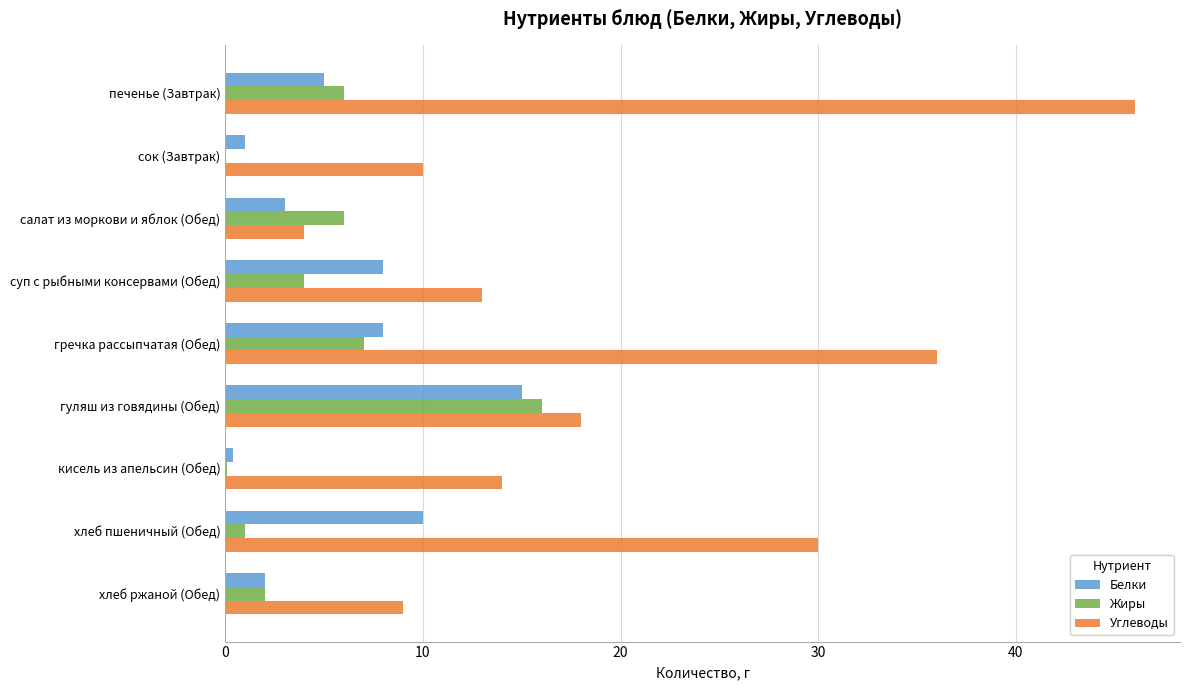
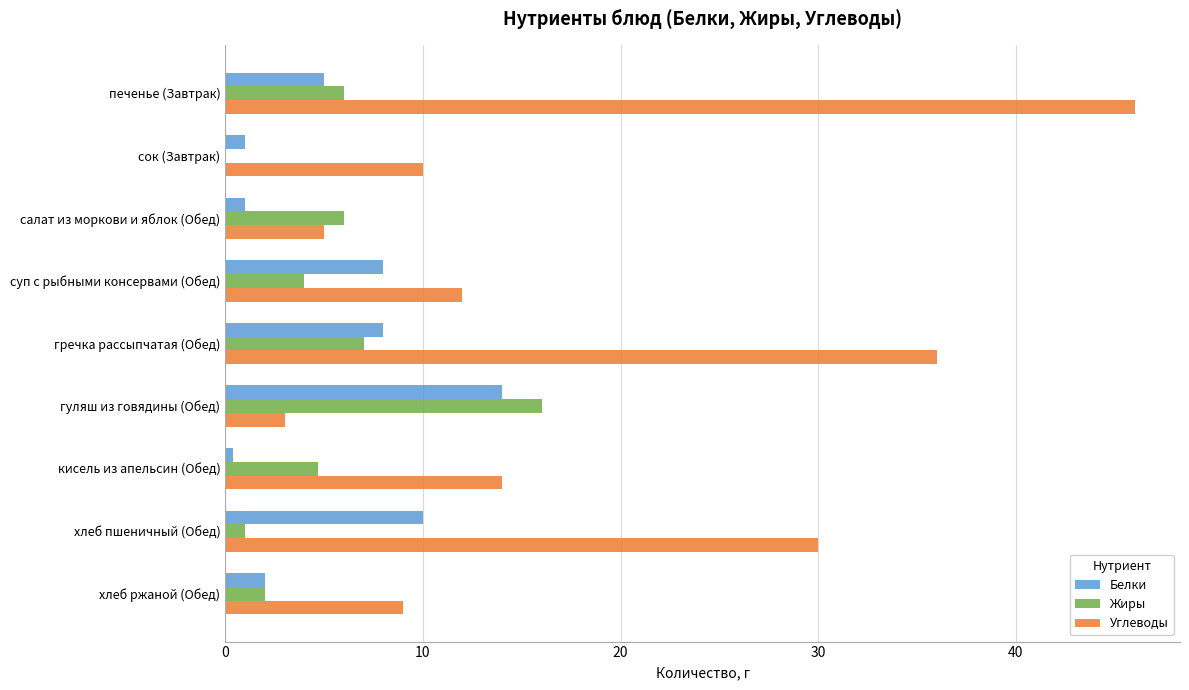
  {
    "Белки": {
      "печенье (Завтрак)": 5,
      "сок (Завтрак)": 1,
-     "салат из моркови и яблок (Обед)": 3,
+     "салат из моркови и яблок (Обед)": 1,
      "суп с рыбными консервами (Обед)": 8,
      "гречка рассыпчатая (Обед)": 8,
-     "гуляш из говядины (Обед)": 15,
+     "гуляш из говядины (Обед)": 14,
      "кисель из апельсин (Обед)": 0.4,
      "хлеб пшеничный (Обед)": 10,
      "хлеб ржаной (Обед)": 2
    },
    "Жиры": {
      "печенье (Завтрак)": 6.0,
      "сок (Завтрак)": 0.0,
      "салат из моркови и яблок (Обед)": 6.0,
      "суп с рыбными консервами (Обед)": 4.0,
      "гречка рассыпчатая (Обед)": 7.0,
      "гуляш из говядины (Обед)": 16.0,
-     "кисель из апельсин (Обед)": 0.1,
+     "кисель из апельсин (Обед)": 4.7,
      "хлеб пшеничный (Обед)": 1.0,
      "хлеб ржаной (Обед)": 2.0
    },
    "Углеводы": {
      "печенье (Завтрак)": 46,
      "сок (Завтрак)": 10,
-     "салат из моркови и яблок (Обед)": 4,
-     "суп с рыбными консервами (Обед)": 13,
+     "салат из моркови и яблок (Обед)": 5,
+     "суп с рыбными консервами (Обед)": 12,
      "гречка рассыпчатая (Обед)": 36,
-     "гуляш из говядины (Обед)": 18,
+     "гуляш из говядины (Обед)": 3,
      "кисель из апельсин (Обед)": 14,
      "хлеб пшеничный (Обед)": 30,
      "хлеб ржаной (Обед)": 9
    }
  }
